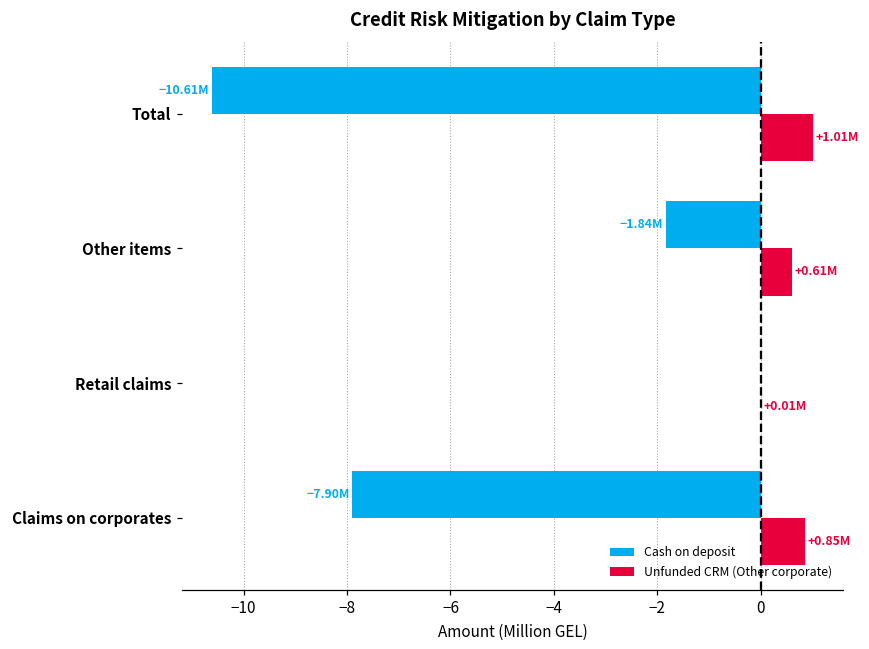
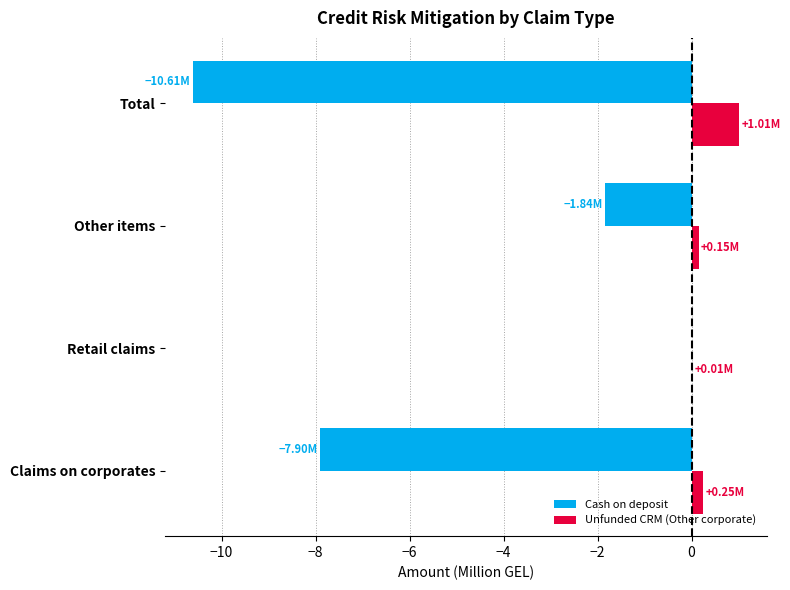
  {
    "Cash on deposit": {
      "Total": "-10.61M",
      "Other items": "-1.84M",
      "Claims on corporates": "-7.90M"
    },
    "Unfunded CRM (Other corporate)": {
      "Total": "+1.01M",
-     "Other items": "+0.61M",
+     "Other items": "+0.15M",
      "Retail claims": "+0.01M",
-     "Claims on corporates": "+0.85M"
+     "Claims on corporates": "+0.25M"
    }
  }
